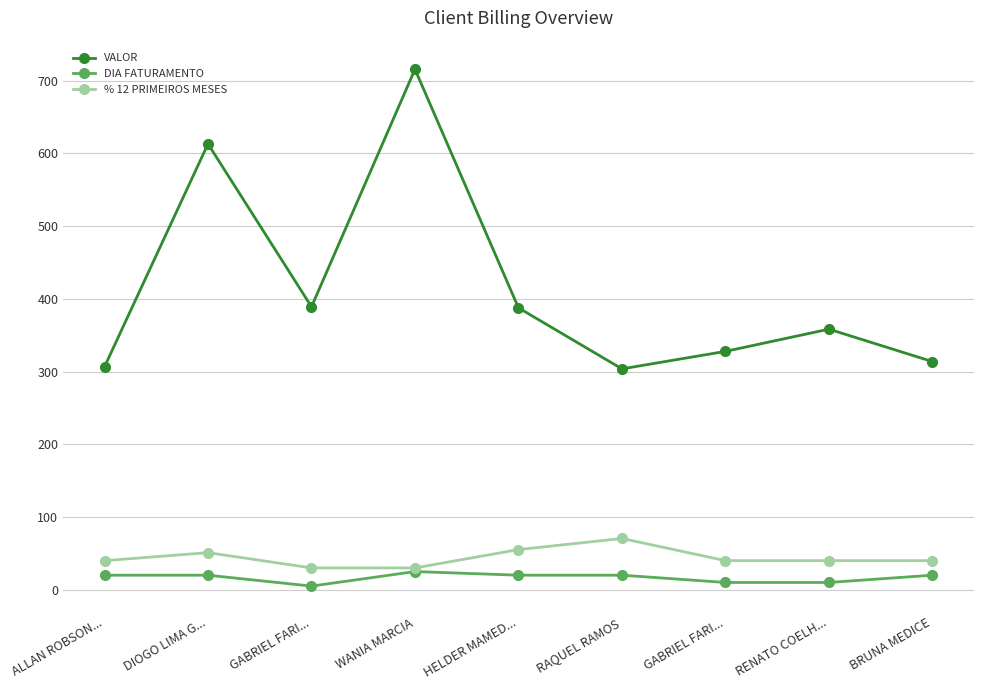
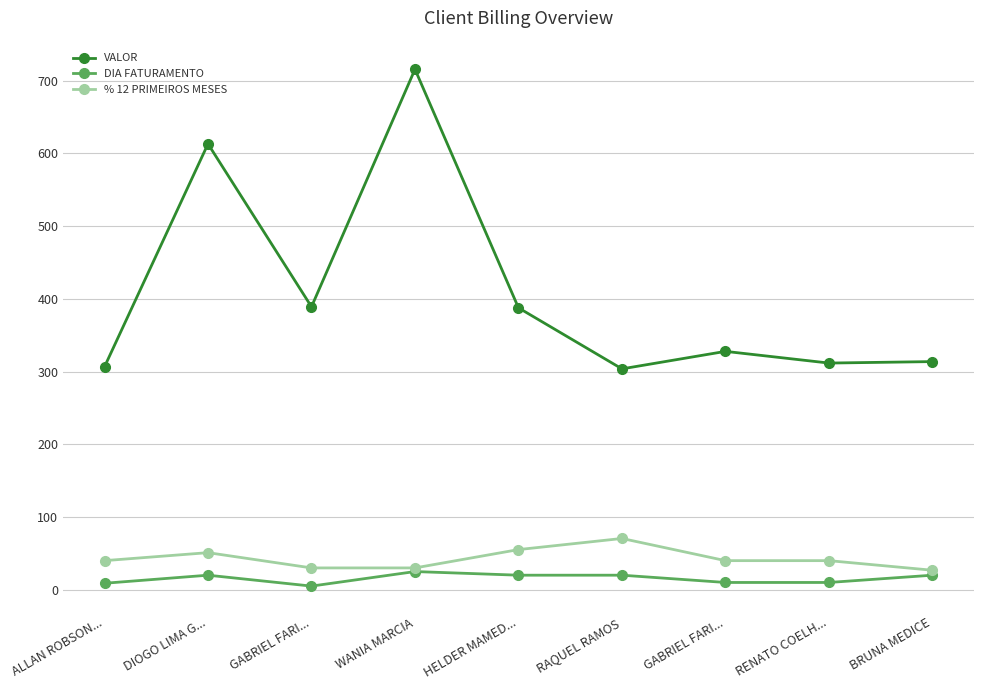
  {
    "VALOR": {
      "ALLAN ROBSON...": 310,
      "DIOGO LIMA G...": 610,
      "WANIA MARCIA": 720,
      "HELDER MAMED...": 390,
      "RAQUEL RAMOS": 300,
-     "RENATO COELH...": 360,
+     "RENATO COELH...": 310,
      "BRUNA MEDICE": 310
    },
    "DIA FATURAMENTO": {
-     "ALLAN ROBSON...": 20,
+     "ALLAN ROBSON...": 10,
      "DIOGO LIMA G...": 20,
      "WANIA MARCIA": 30,
      "HELDER MAMED...": 20,
      "RAQUEL RAMOS": 20,
      "RENATO COELH...": 10,
      "BRUNA MEDICE": 20
    },
    "% 12 PRIMEIROS MESES": {
      "ALLAN ROBSON...": 40,
      "DIOGO LIMA G...": 50,
      "WANIA MARCIA": 30,
      "HELDER MAMED...": 60,
      "RAQUEL RAMOS": 70,
      "RENATO COELH...": 40,
-     "BRUNA MEDICE": 40
+     "BRUNA MEDICE": 30
    }
  }
